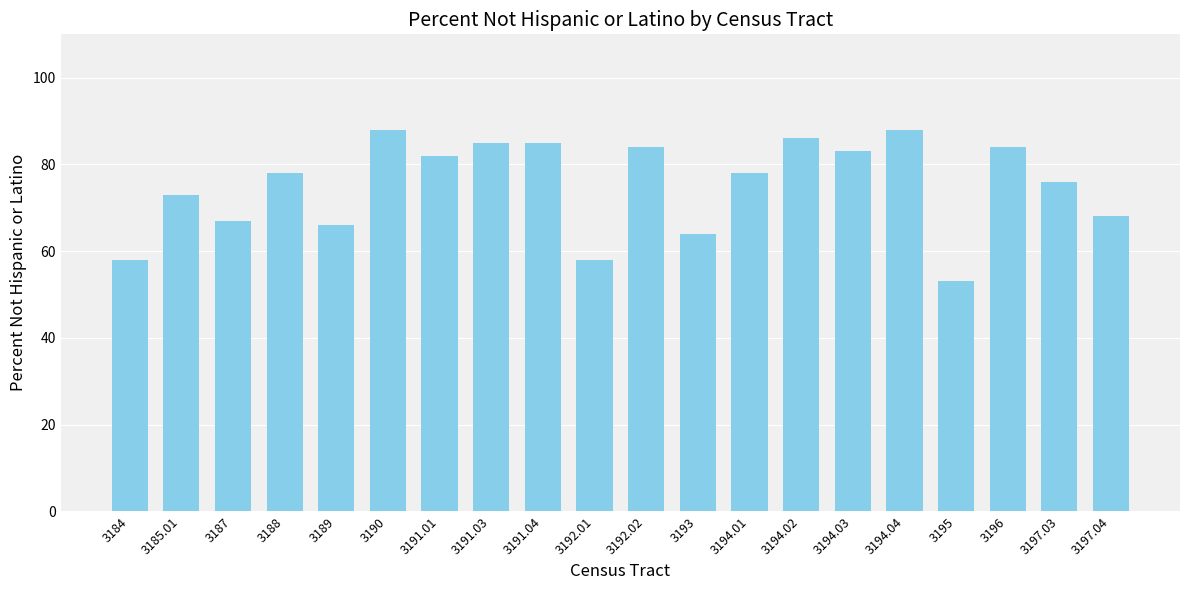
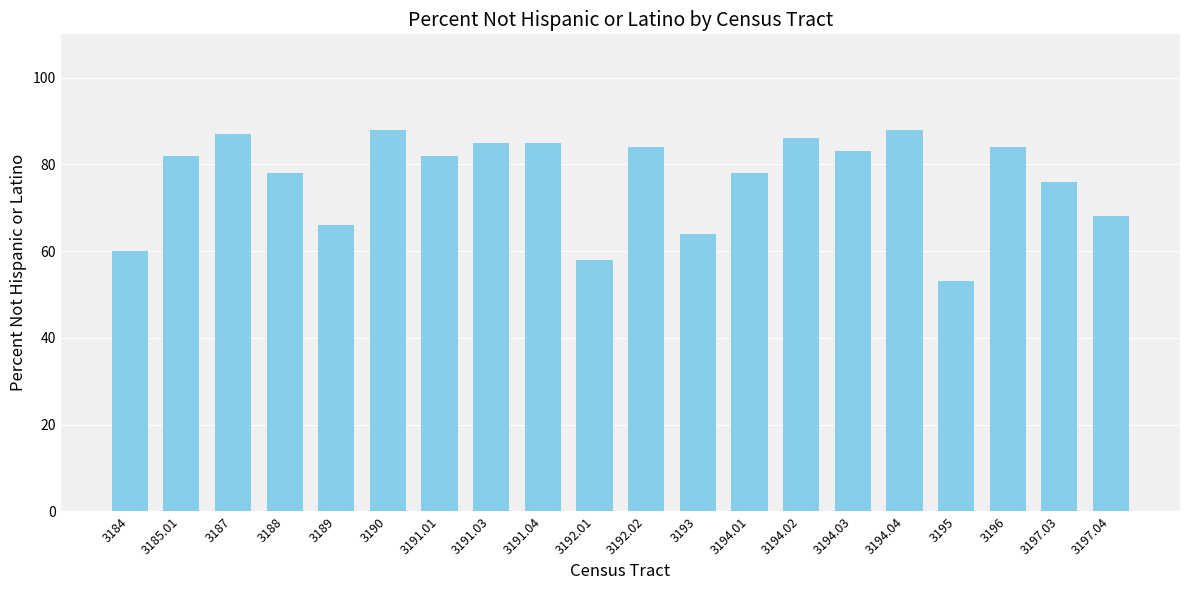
  {
-   "3184": 58,
-   "3185.01": 73,
-   "3187": 67,
+   "3184": 60,
+   "3185.01": 82,
+   "3187": 87,
    "3188": 78,
    "3189": 66,
    "3190": 88,
    "3191.01": 82,
    "3191.03": 85,
    "3191.04": 85,
    "3192.01": 58,
    "3192.02": 84,
    "3193": 64,
    "3194.01": 78,
    "3194.02": 86,
    "3194.03": 83,
    "3194.04": 88,
    "3195": 53,
    "3196": 84,
    "3197.03": 76,
    "3197.04": 68
  }
